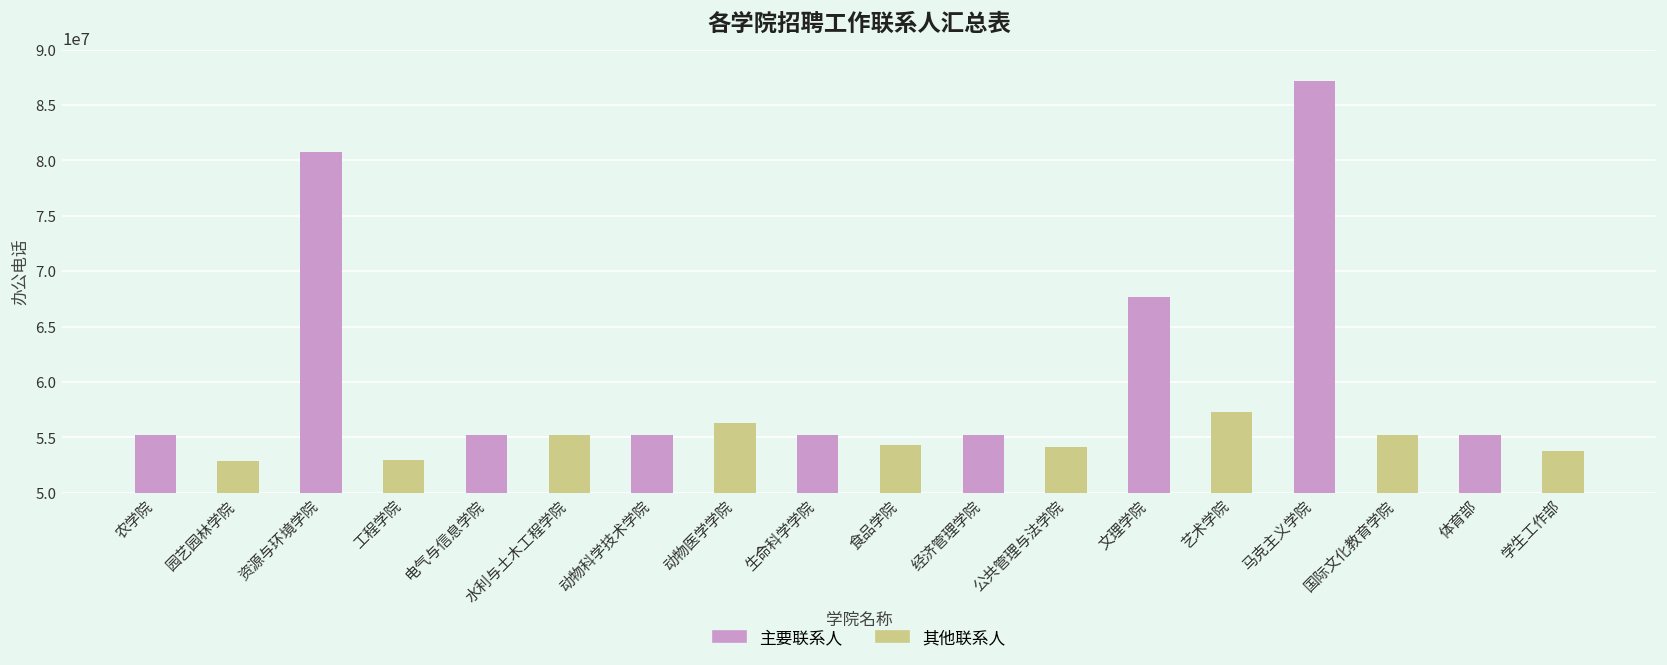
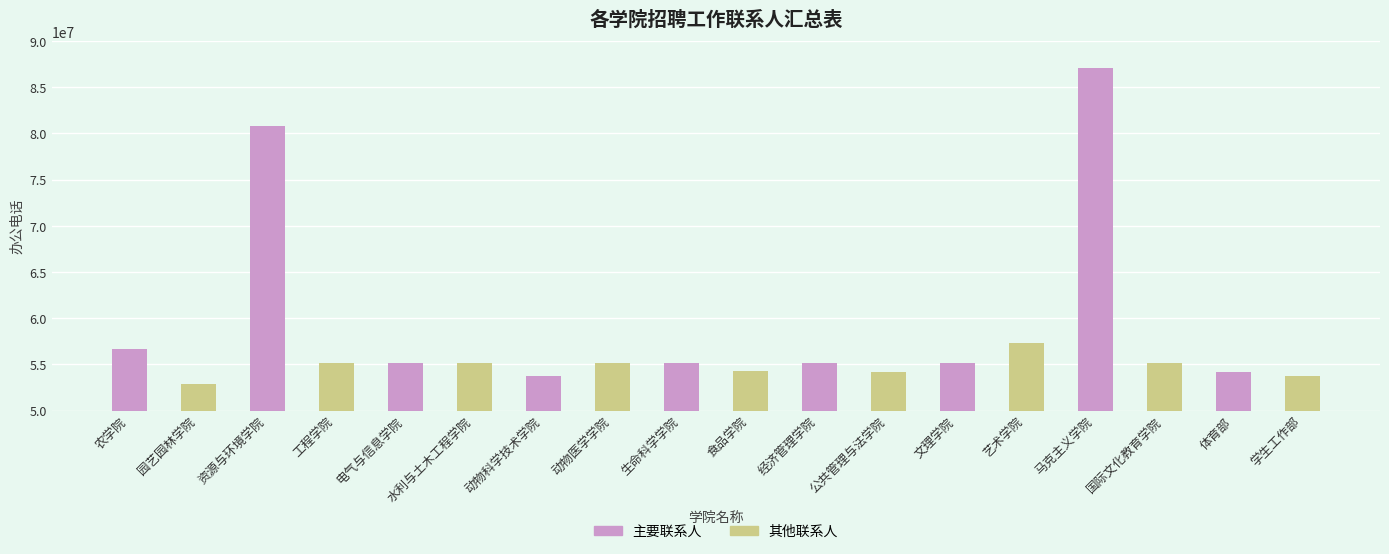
  {
    "主要联系人": {
-     "农学院": 55000000,
+     "农学院": 57000000,
      "资源与环境学院": 81000000,
      "电气与信息学院": 55000000,
-     "动物科学技术学院": 55000000,
+     "动物科学技术学院": 54000000,
      "生命科学学院": 55000000,
      "经济管理学院": 55000000,
-     "文理学院": 68000000,
+     "文理学院": 55000000,
      "马克主义学院": 87000000,
-     "体育部": 55000000
+     "体育部": 54000000
    },
    "其他联系人": {
      "园艺园林学院": 53000000,
-     "工程学院": 53000000,
+     "工程学院": 55000000,
      "水利与土木工程学院": 55000000,
-     "动物医学学院": 56000000,
+     "动物医学学院": 55000000,
      "食品学院": 54000000,
      "公共管理与法学院": 54000000,
      "艺术学院": 57000000,
      "国际文化教育学院": 55000000,
      "学生工作部": 54000000
    }
  }
